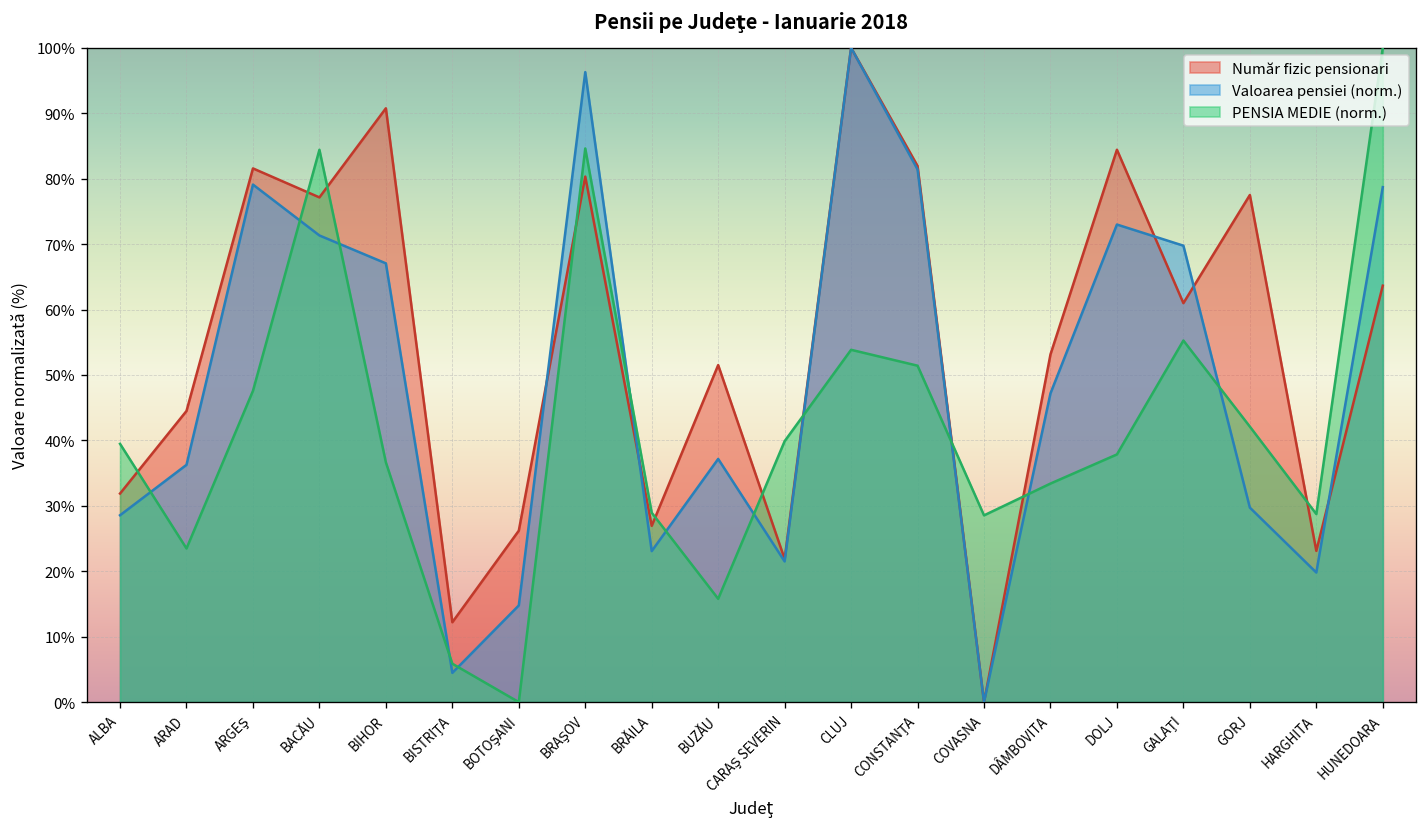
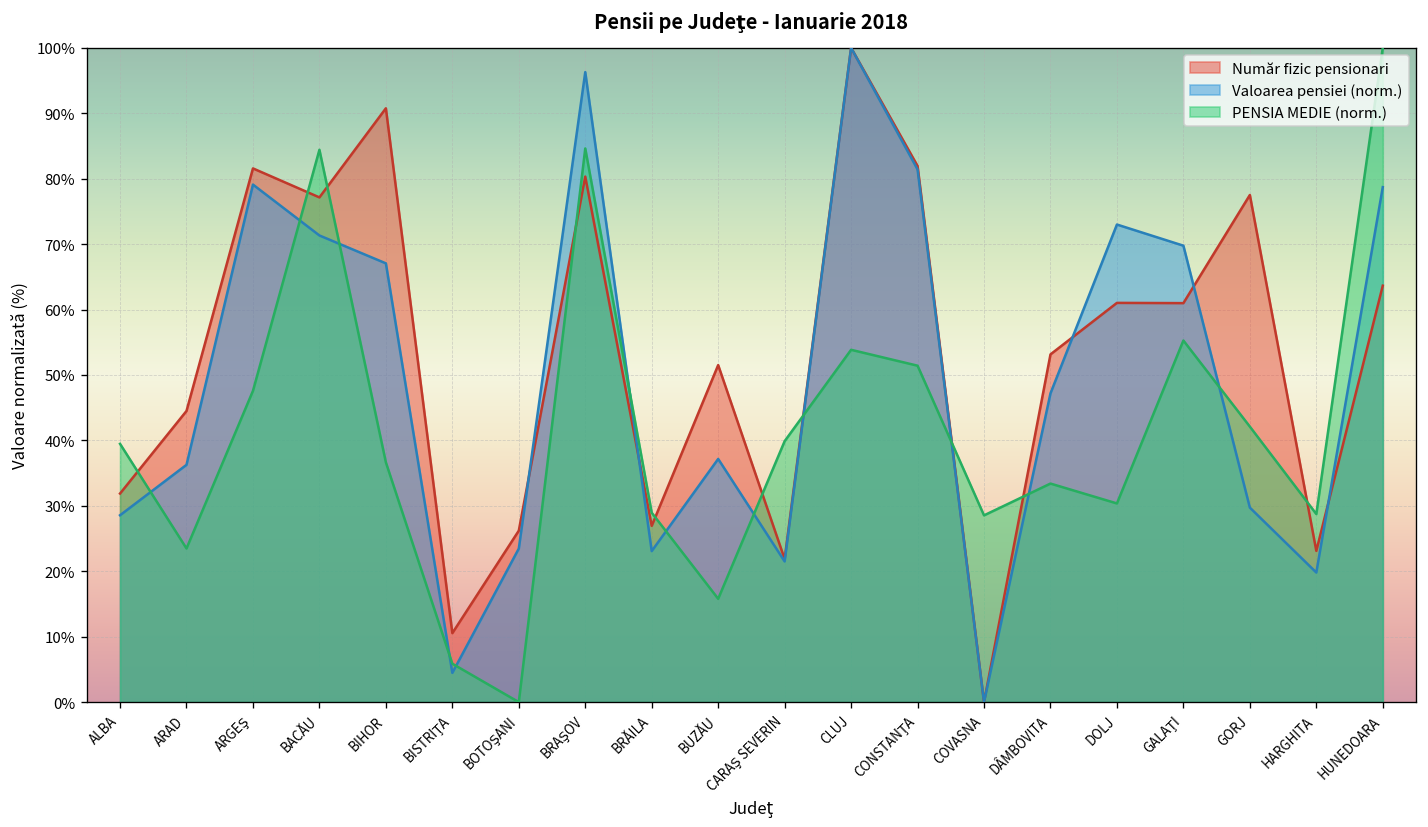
  {
    "Număr fizic pensionari": {
      "ALBA": "32%",
      "ARAD": "44%",
      "ARGEŞ": "82%",
      "BACĂU": "77%",
      "BIHOR": "91%",
-     "BISTRIŢA": "12%",
+     "BISTRIŢA": "11%",
      "BOTOŞANI": "26%",
      "BRAŞOV": "80%",
      "BRĂILA": "27%",
      "BUZĂU": "52%",
      "CONSTANŢA": "82%",
      "DÂMBOVITA": "53%",
-     "DOLJ": "84%",
+     "DOLJ": "61%",
      "GALAŢI": "61%",
      "GORJ": "78%",
      "HARGHITA": "23%",
      "HUNEDOARA": "64%"
    },
    "Valoarea pensiei (norm.)": {
      "ALBA": "29%",
      "ARAD": "36%",
      "ARGEŞ": "79%",
      "BACĂU": "71%",
      "BIHOR": "67%",
      "BISTRIŢA": "4%",
-     "BOTOŞANI": "15%",
+     "BOTOŞANI": "23%",
      "BRAŞOV": "96%",
      "BRĂILA": "23%",
      "BUZĂU": "37%",
      "CONSTANŢA": "81%",
      "DÂMBOVITA": "47%",
      "DOLJ": "73%",
      "GALAŢI": "70%",
      "GORJ": "30%",
      "HARGHITA": "20%",
      "HUNEDOARA": "79%"
    },
    "PENSIA MEDIE (norm.)": {
      "ALBA": "39%",
      "ARAD": "23%",
      "ARGEŞ": "48%",
      "BACĂU": "84%",
      "BIHOR": "37%",
      "BISTRIŢA": "6%",
      "BOTOŞANI": "0%",
      "BRAŞOV": "85%",
      "BRĂILA": "29%",
      "BUZĂU": "16%",
      "CARAŞ SEVERIN": "40%",
      "CLUJ": "54%",
      "CONSTANŢA": "51%",
      "COVASNA": "29%",
      "DÂMBOVITA": "33%",
-     "DOLJ": "38%",
+     "DOLJ": "30%",
      "GALAŢI": "55%",
      "GORJ": "42%",
      "HARGHITA": "29%",
      "HUNEDOARA": "100%"
    }
  }
